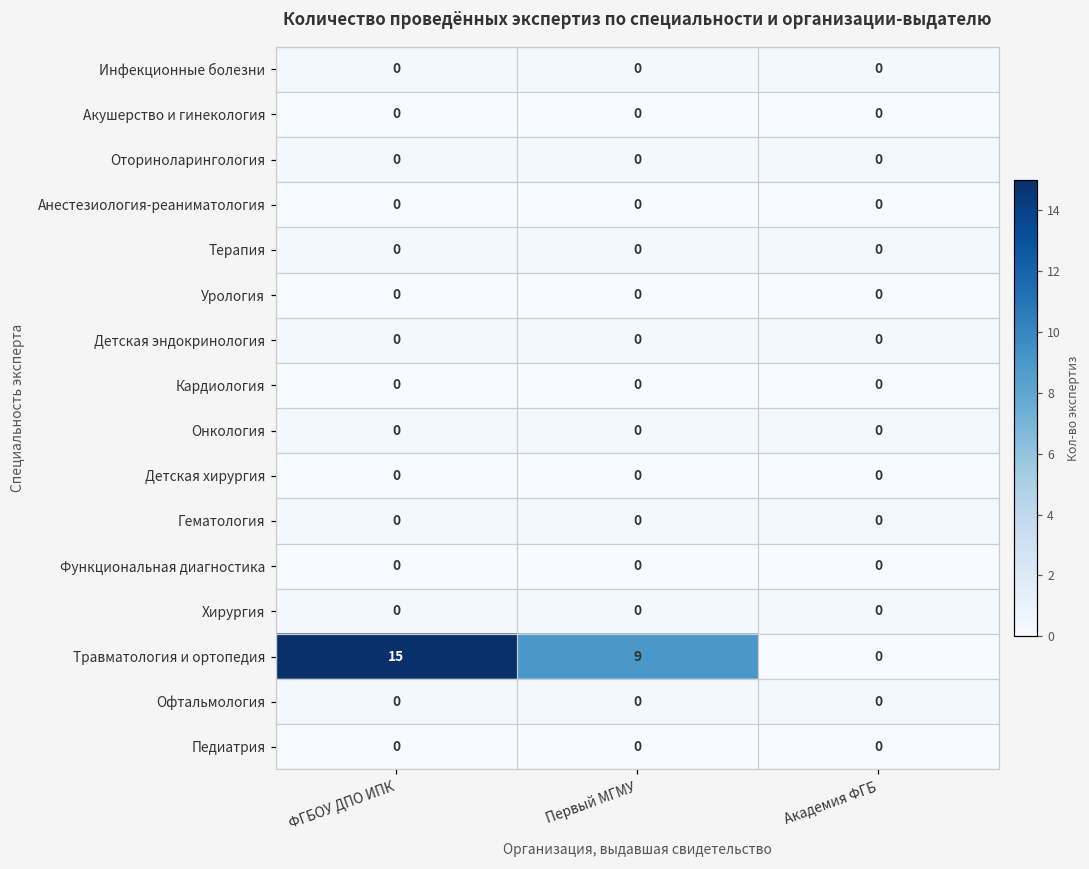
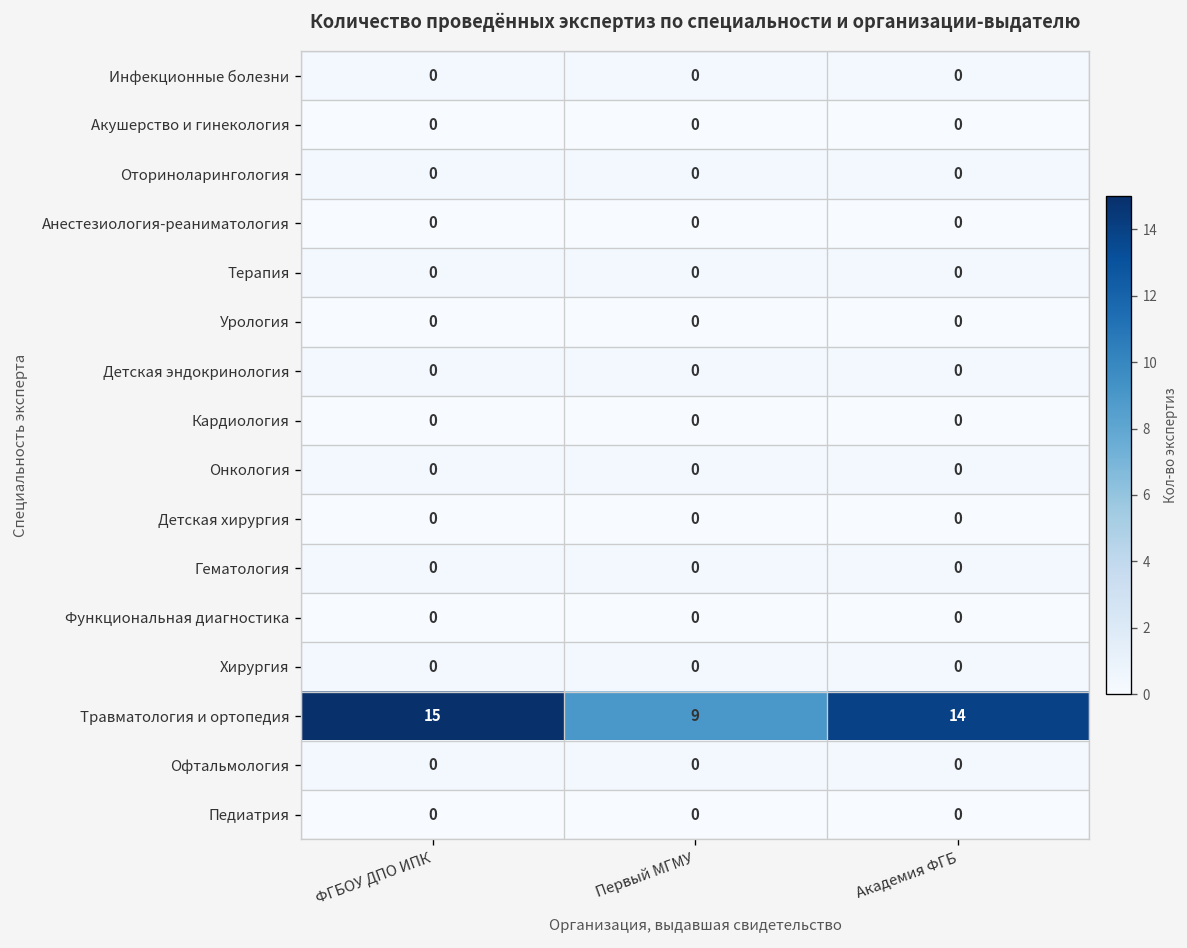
  {
    "Инфекционные болезни": {
      "ФГБОУ ДПО ИПК": 0,
      "Первый МГМУ": 0,
      "Академия ФГБ": 0
    },
    "Акушерство и гинекология": {
      "ФГБОУ ДПО ИПК": 0,
      "Первый МГМУ": 0,
      "Академия ФГБ": 0
    },
    "Оториноларингология": {
      "ФГБОУ ДПО ИПК": 0,
      "Первый МГМУ": 0,
      "Академия ФГБ": 0
    },
    "Анестезиология-реаниматология": {
      "ФГБОУ ДПО ИПК": 0,
      "Первый МГМУ": 0,
      "Академия ФГБ": 0
    },
    "Терапия": {
      "ФГБОУ ДПО ИПК": 0,
      "Первый МГМУ": 0,
      "Академия ФГБ": 0
    },
    "Урология": {
      "ФГБОУ ДПО ИПК": 0,
      "Первый МГМУ": 0,
      "Академия ФГБ": 0
    },
    "Детская эндокринология": {
      "ФГБОУ ДПО ИПК": 0,
      "Первый МГМУ": 0,
      "Академия ФГБ": 0
    },
    "Кардиология": {
      "ФГБОУ ДПО ИПК": 0,
      "Первый МГМУ": 0,
      "Академия ФГБ": 0
    },
    "Онкология": {
      "ФГБОУ ДПО ИПК": 0,
      "Первый МГМУ": 0,
      "Академия ФГБ": 0
    },
    "Детская хирургия": {
      "ФГБОУ ДПО ИПК": 0,
      "Первый МГМУ": 0,
      "Академия ФГБ": 0
    },
    "Гематология": {
      "ФГБОУ ДПО ИПК": 0,
      "Первый МГМУ": 0,
      "Академия ФГБ": 0
    },
    "Функциональная диагностика": {
      "ФГБОУ ДПО ИПК": 0,
      "Первый МГМУ": 0,
      "Академия ФГБ": 0
    },
    "Хирургия": {
      "ФГБОУ ДПО ИПК": 0,
      "Первый МГМУ": 0,
      "Академия ФГБ": 0
    },
    "Травматология и ортопедия": {
      "ФГБОУ ДПО ИПК": 15,
      "Первый МГМУ": 9,
-     "Академия ФГБ": 0
+     "Академия ФГБ": 14
    },
    "Офтальмология": {
      "ФГБОУ ДПО ИПК": 0,
      "Первый МГМУ": 0,
      "Академия ФГБ": 0
    },
    "Педиатрия": {
      "ФГБОУ ДПО ИПК": 0,
      "Первый МГМУ": 0,
      "Академия ФГБ": 0
    }
  }
